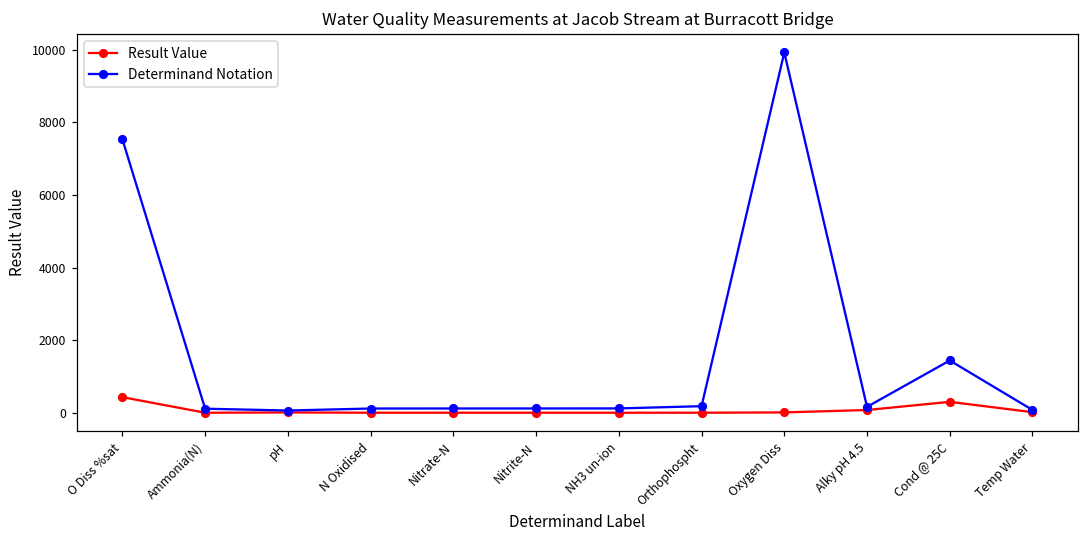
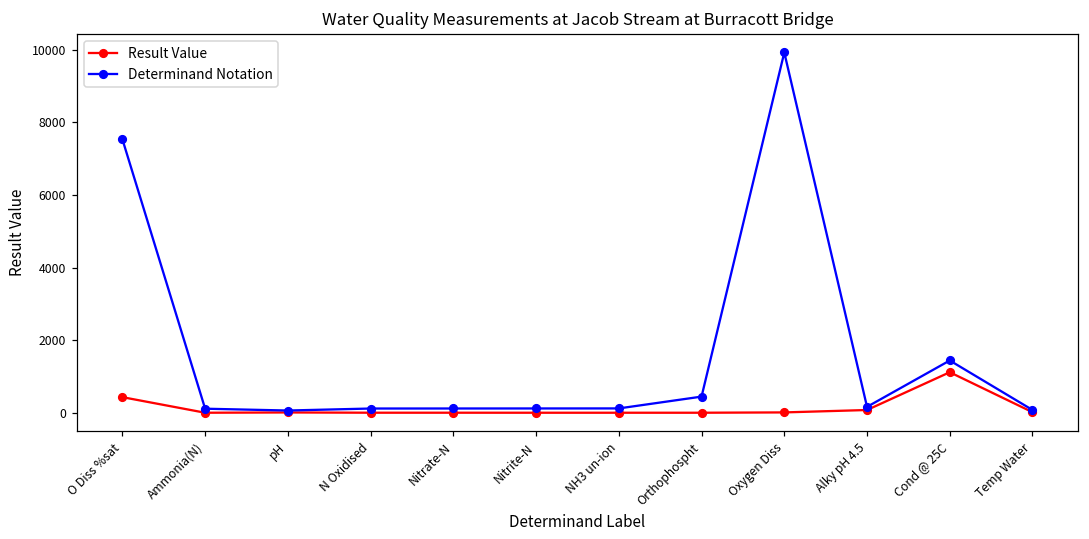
  {
    "Result Value": {
      "O Diss %sat": 400,
      "Ammonia(N)": 0,
      "N Oxidised": 0,
      "Nitrate-N": 0,
      "Nitrite-N": 0,
      "NH3 un-ion": 0,
      "Orthophospht": 0,
      "Oxygen Diss": 0,
      "Alky pH 4.5": 100,
-     "Cond @ 25C": 300
+     "Cond @ 25C": 1100
    },
    "Determinand Notation": {
      "O Diss %sat": 7500,
      "Ammonia(N)": 100,
      "N Oxidised": 100,
      "Nitrate-N": 100,
      "Nitrite-N": 100,
      "NH3 un-ion": 100,
-     "Orthophospht": 200,
+     "Orthophospht": 400,
      "Oxygen Diss": 9900,
      "Alky pH 4.5": 200,
      "Cond @ 25C": 1400
    }
  }
